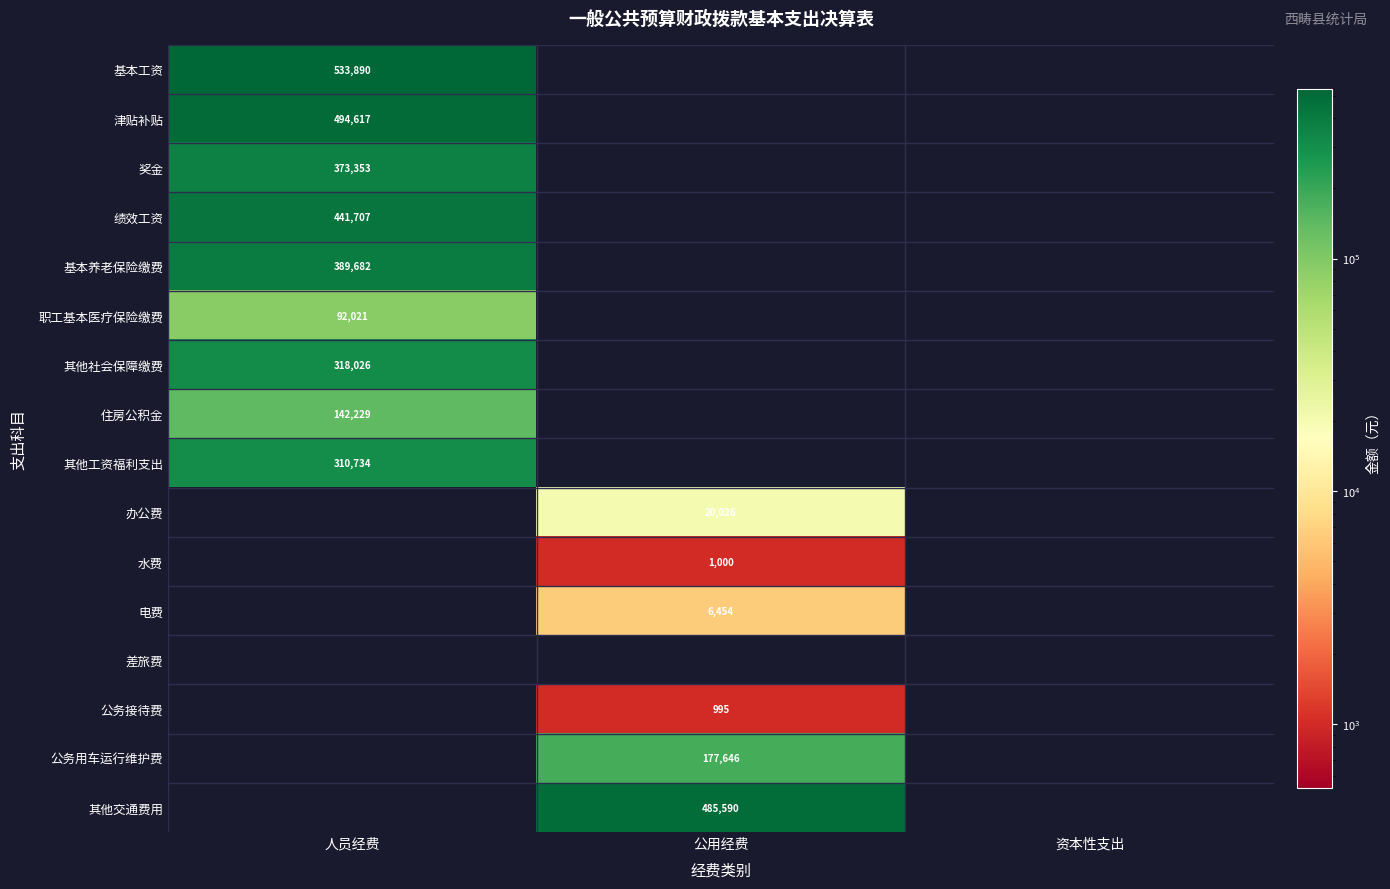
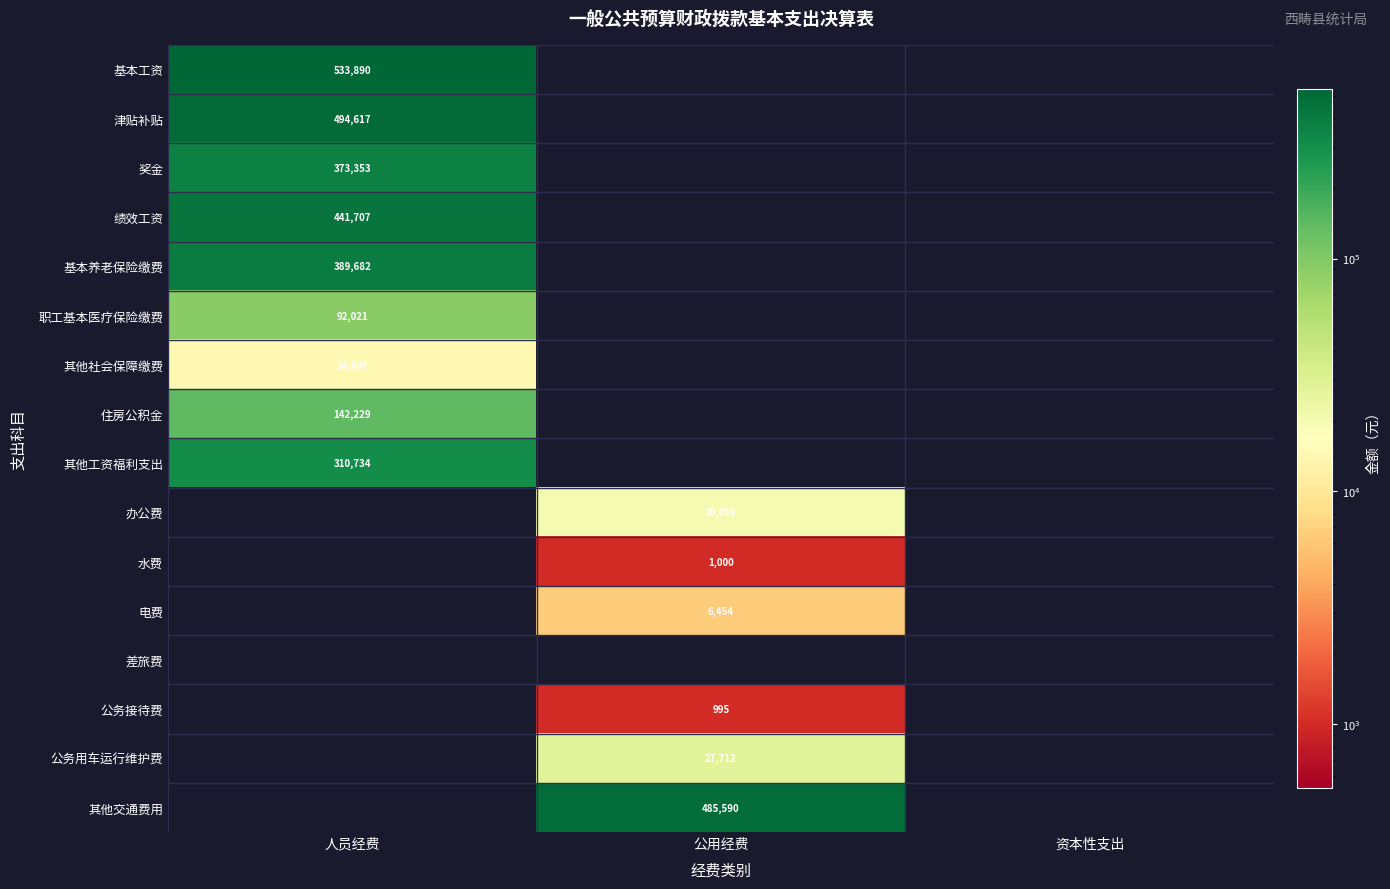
  {
    "基本工资": {
      "人员经费": "533,890"
    },
    "津贴补贴": {
      "人员经费": "494,617"
    },
    "奖金": {
      "人员经费": "373,353"
    },
    "绩效工资": {
      "人员经费": "441,707"
    },
    "基本养老保险缴费": {
      "人员经费": "389,682"
    },
    "职工基本医疗保险缴费": {
      "人员经费": "92,021"
    },
    "其他社会保障缴费": {
-     "人员经费": "318,026"
+     "人员经费": "14,607"
    },
    "住房公积金": {
      "人员经费": "142,229"
    },
    "其他工资福利支出": {
      "人员经费": "310,734"
    },
    "办公费": {
      "公用经费": "20,026"
    },
    "水费": {
      "公用经费": "1,000"
    },
    "电费": {
      "公用经费": "6,454"
    },
    "公务接待费": {
      "公用经费": "995"
    },
    "公务用车运行维护费": {
-     "公用经费": "177,646"
+     "公用经费": "27,712"
    },
    "其他交通费用": {
      "公用经费": "485,590"
    }
  }
